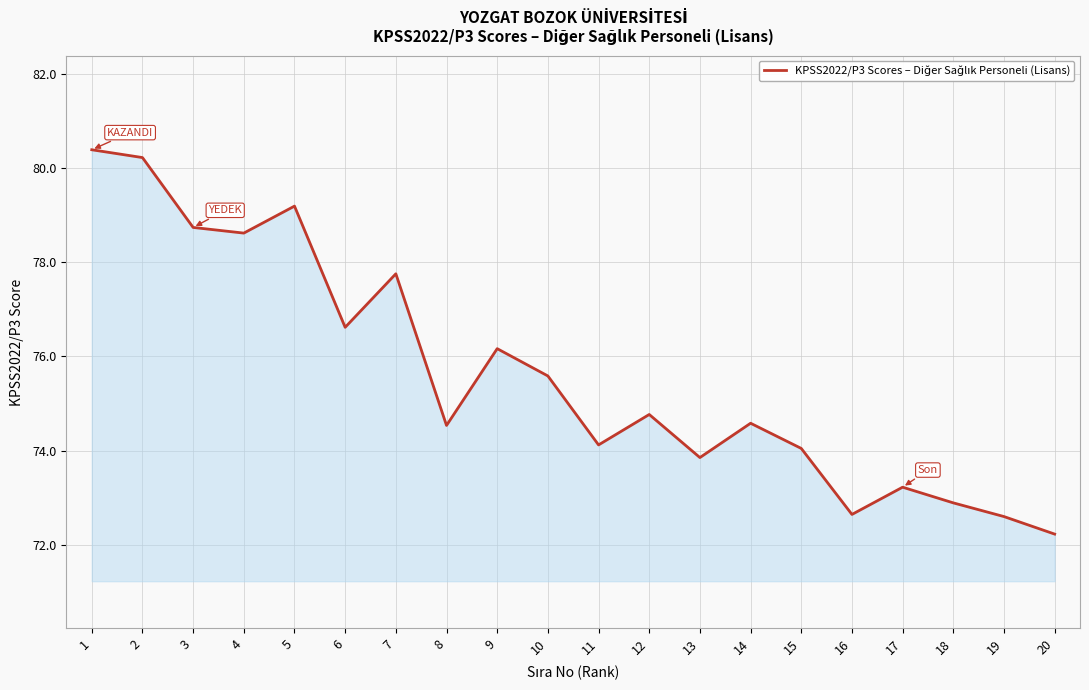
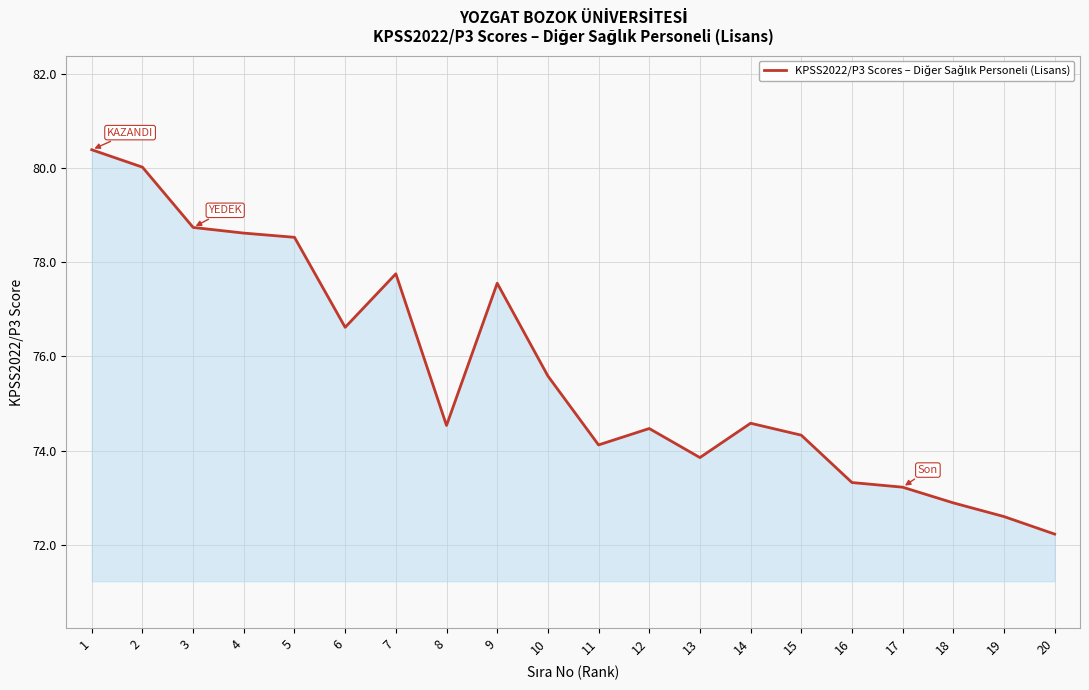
  {
    "1": 80.4,
-   "2": 80.2,
+   "2": 80.0,
    "3": 78.7,
    "4": 78.6,
-   "5": 79.2,
+   "5": 78.5,
    "6": 76.6,
    "7": 77.8,
    "8": 74.5,
-   "9": 76.2,
+   "9": 77.6,
    "10": 75.6,
    "11": 74.1,
-   "12": 74.8,
+   "12": 74.5,
    "13": 73.9,
    "14": 74.6,
-   "15": 74.0,
-   "16": 72.6,
+   "15": 74.3,
+   "16": 73.3,
    "17": 73.2,
    "18": 72.9,
    "19": 72.6,
    "20": 72.2
  }
